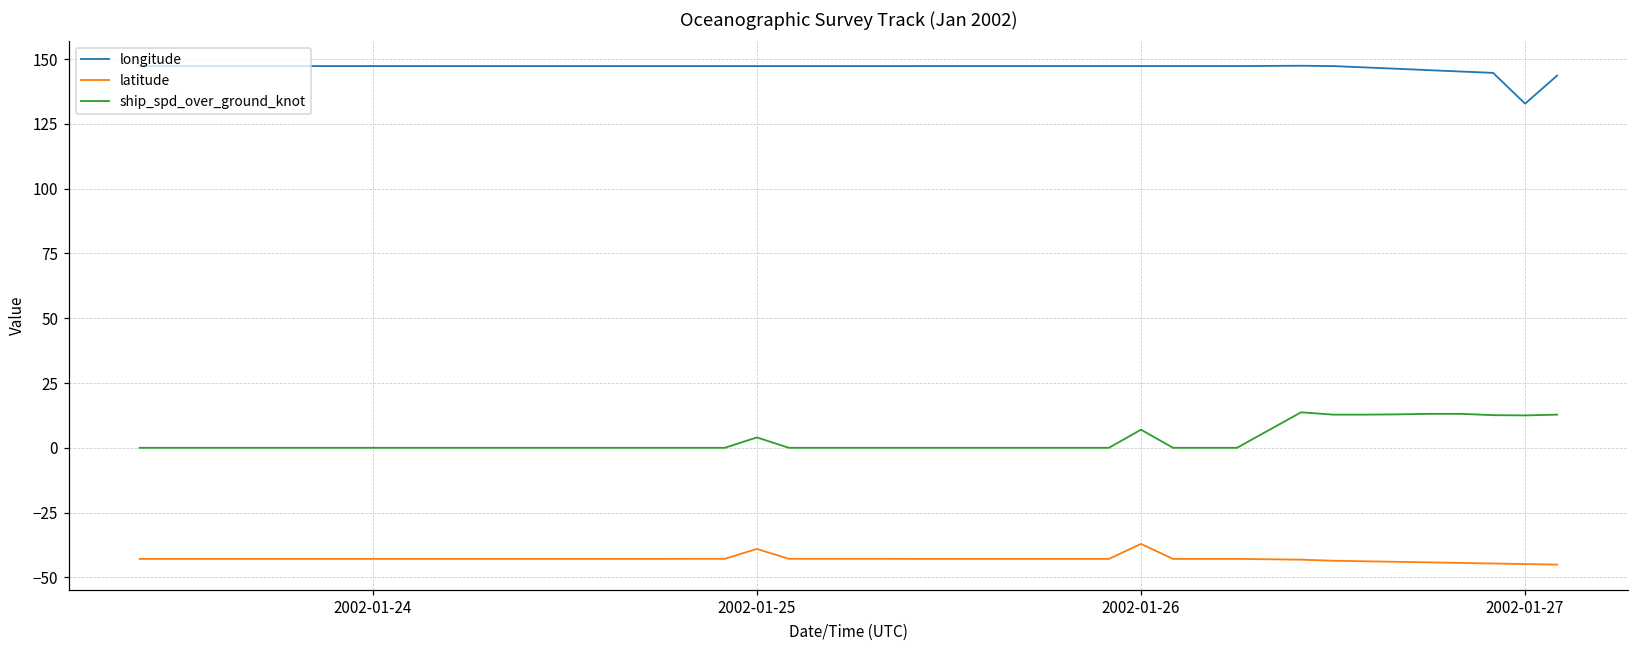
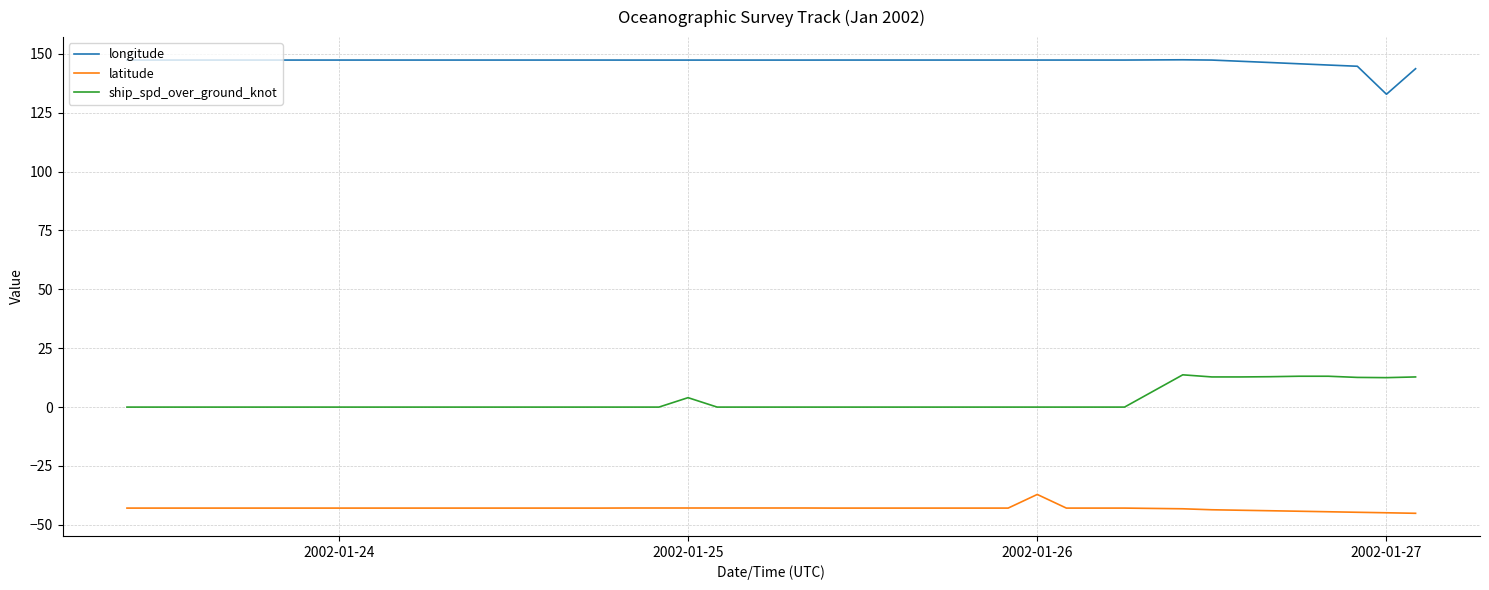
  {
    "longitude": {
      "2002-01-25": 147,
      "2002-01-26": 147,
      "2002-01-27": 133
    },
    "latitude": {
-     "2002-01-25": -39,
+     "2002-01-25": -43,
      "2002-01-26": -37,
      "2002-01-27": -45
    },
    "ship_spd_over_ground_knot": {
      "2002-01-25": 4,
-     "2002-01-26": 7,
+     "2002-01-26": 0,
      "2002-01-27": 13
    }
  }
